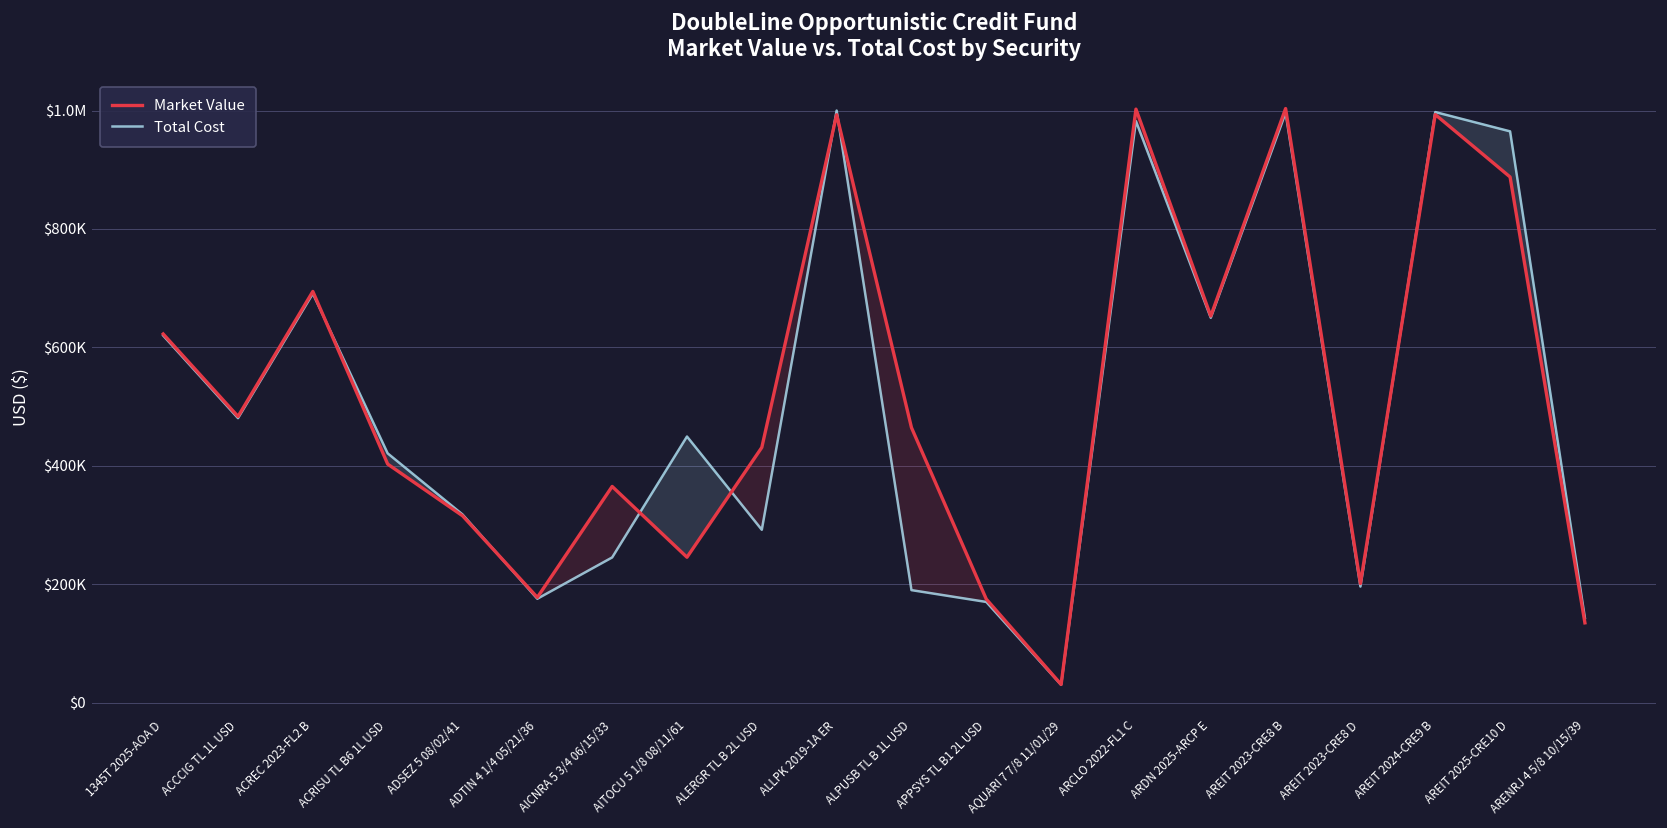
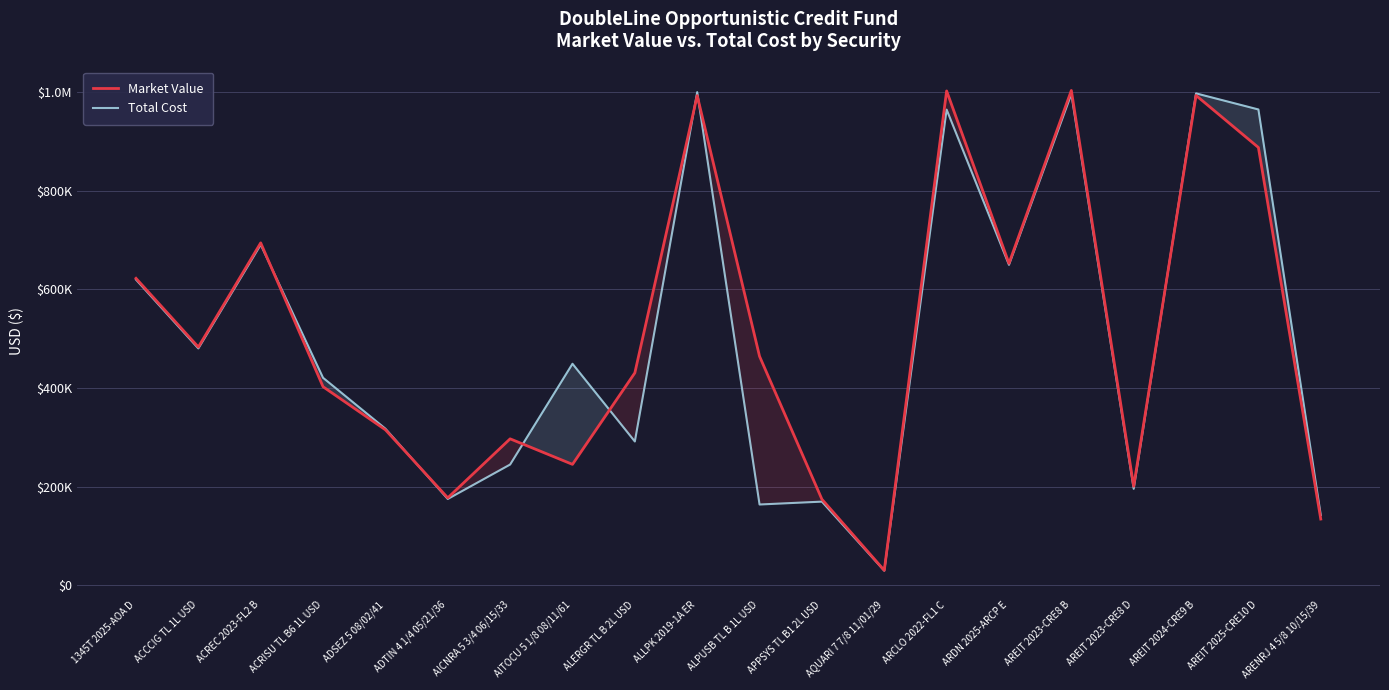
  {
    "Market Value": {
      "ACRISU TL B6 1L USD": "$400000",
-     "AICNRA 5 3/4 06/15/33": "$370000",
+     "AICNRA 5 3/4 06/15/33": "$300000",
      "AITOCU 5 1/8 08/11/61": "$250000",
      "ALERGR TL B 2L USD": "$430000",
      "ALLPK 2019-1A ER": "$990000",
      "ALPUSB TL B 1L USD": "$460000",
      "ARCLO 2022-FL1 C": "$1000000",
      "AREIT 2023-CRE8 B": "$1000000",
      "AREIT 2025-CRE10 D": "$890000",
      "ARENRJ 4 5/8 10/15/39": "$130000"
    },
    "Total Cost": {
      "ACRISU TL B6 1L USD": "$420000",
      "AICNRA 5 3/4 06/15/33": "$250000",
      "AITOCU 5 1/8 08/11/61": "$450000",
      "ALERGR TL B 2L USD": "$290000",
      "ALLPK 2019-1A ER": "$1000000",
-     "ALPUSB TL B 1L USD": "$190000",
-     "ARCLO 2022-FL1 C": "$980000",
+     "ALPUSB TL B 1L USD": "$160000",
+     "ARCLO 2022-FL1 C": "$960000",
      "AREIT 2023-CRE8 B": "$1000000",
      "AREIT 2025-CRE10 D": "$960000",
      "ARENRJ 4 5/8 10/15/39": "$140000"
    }
  }
